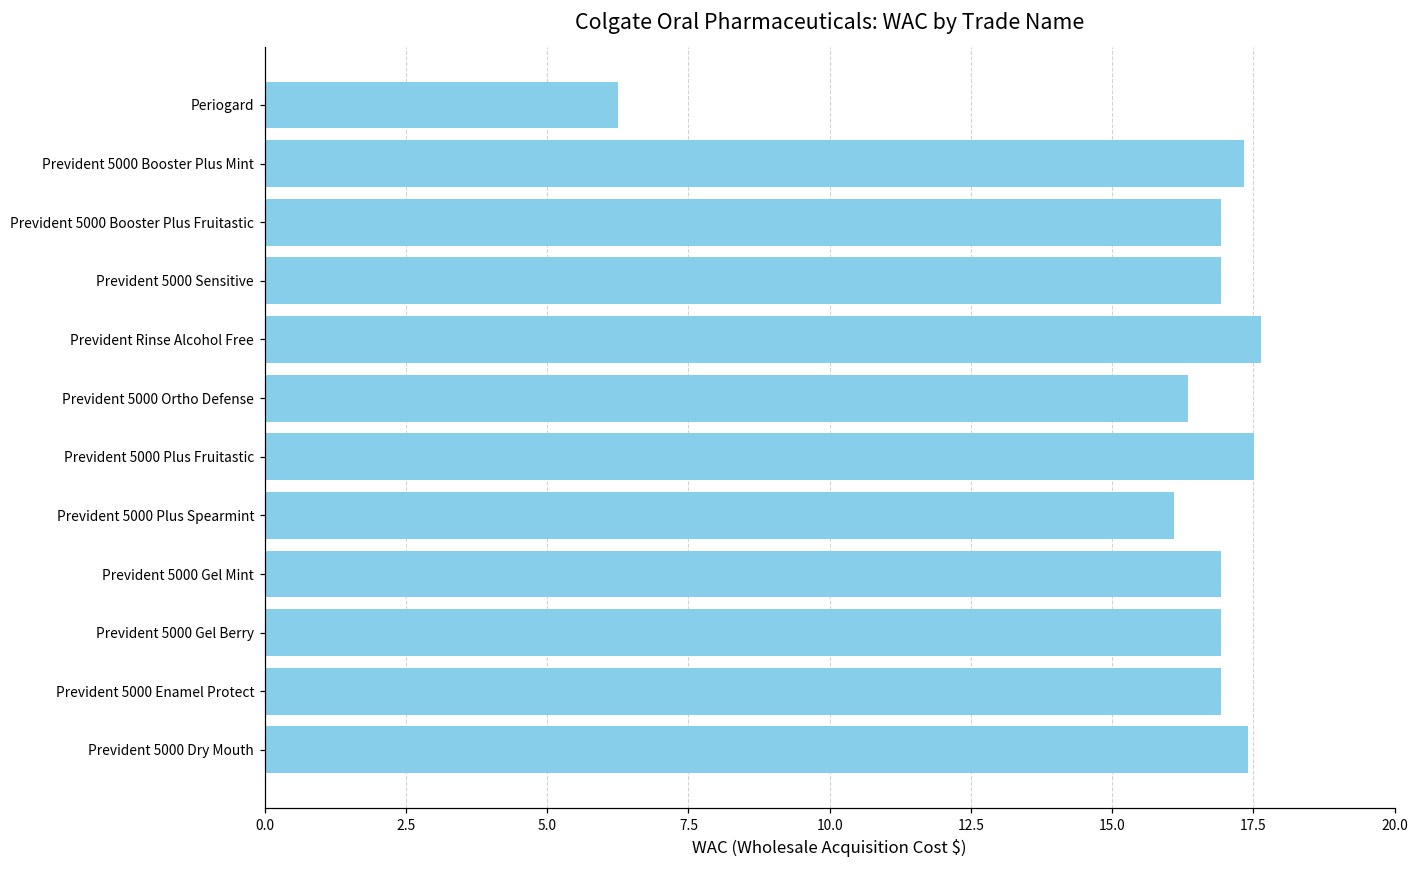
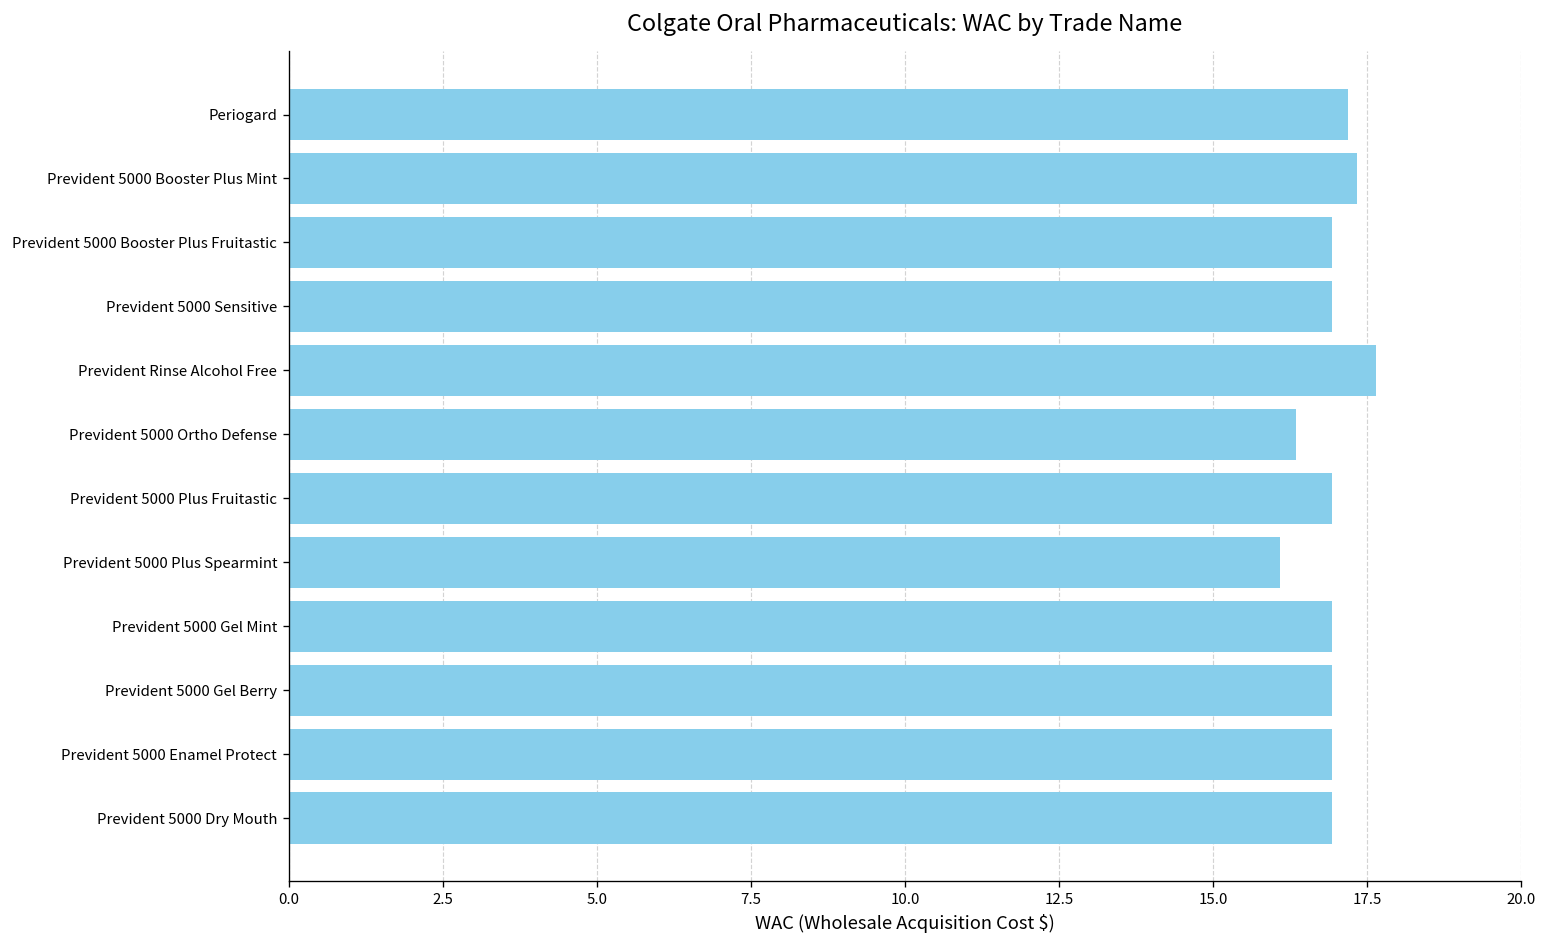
  {
-   "Periogard": 6.3,
+   "Periogard": 17.2,
    "Prevident 5000 Booster Plus Mint": 17.3,
    "Prevident 5000 Booster Plus Fruitastic": 16.9,
    "Prevident 5000 Sensitive": 16.9,
    "Prevident Rinse Alcohol Free": 17.6,
    "Prevident 5000 Ortho Defense": 16.4,
-   "Prevident 5000 Plus Fruitastic": 17.5,
+   "Prevident 5000 Plus Fruitastic": 16.9,
    "Prevident 5000 Plus Spearmint": 16.1,
    "Prevident 5000 Gel Mint": 16.9,
    "Prevident 5000 Gel Berry": 16.9,
    "Prevident 5000 Enamel Protect": 16.9,
-   "Prevident 5000 Dry Mouth": 17.4
+   "Prevident 5000 Dry Mouth": 16.9
  }
